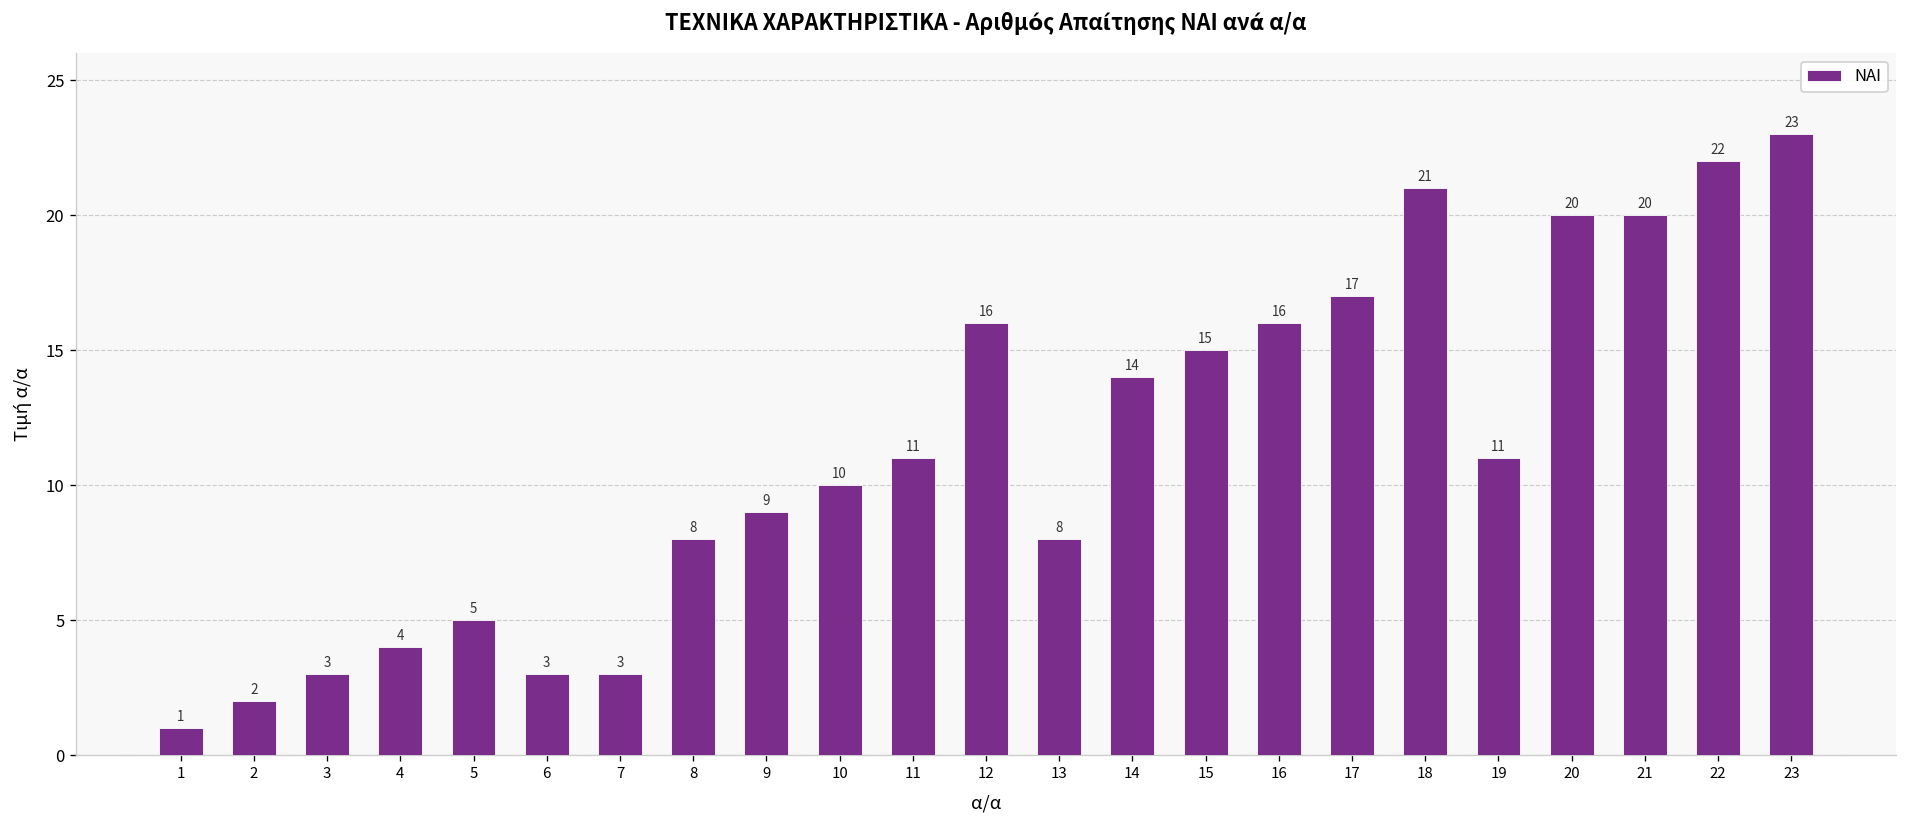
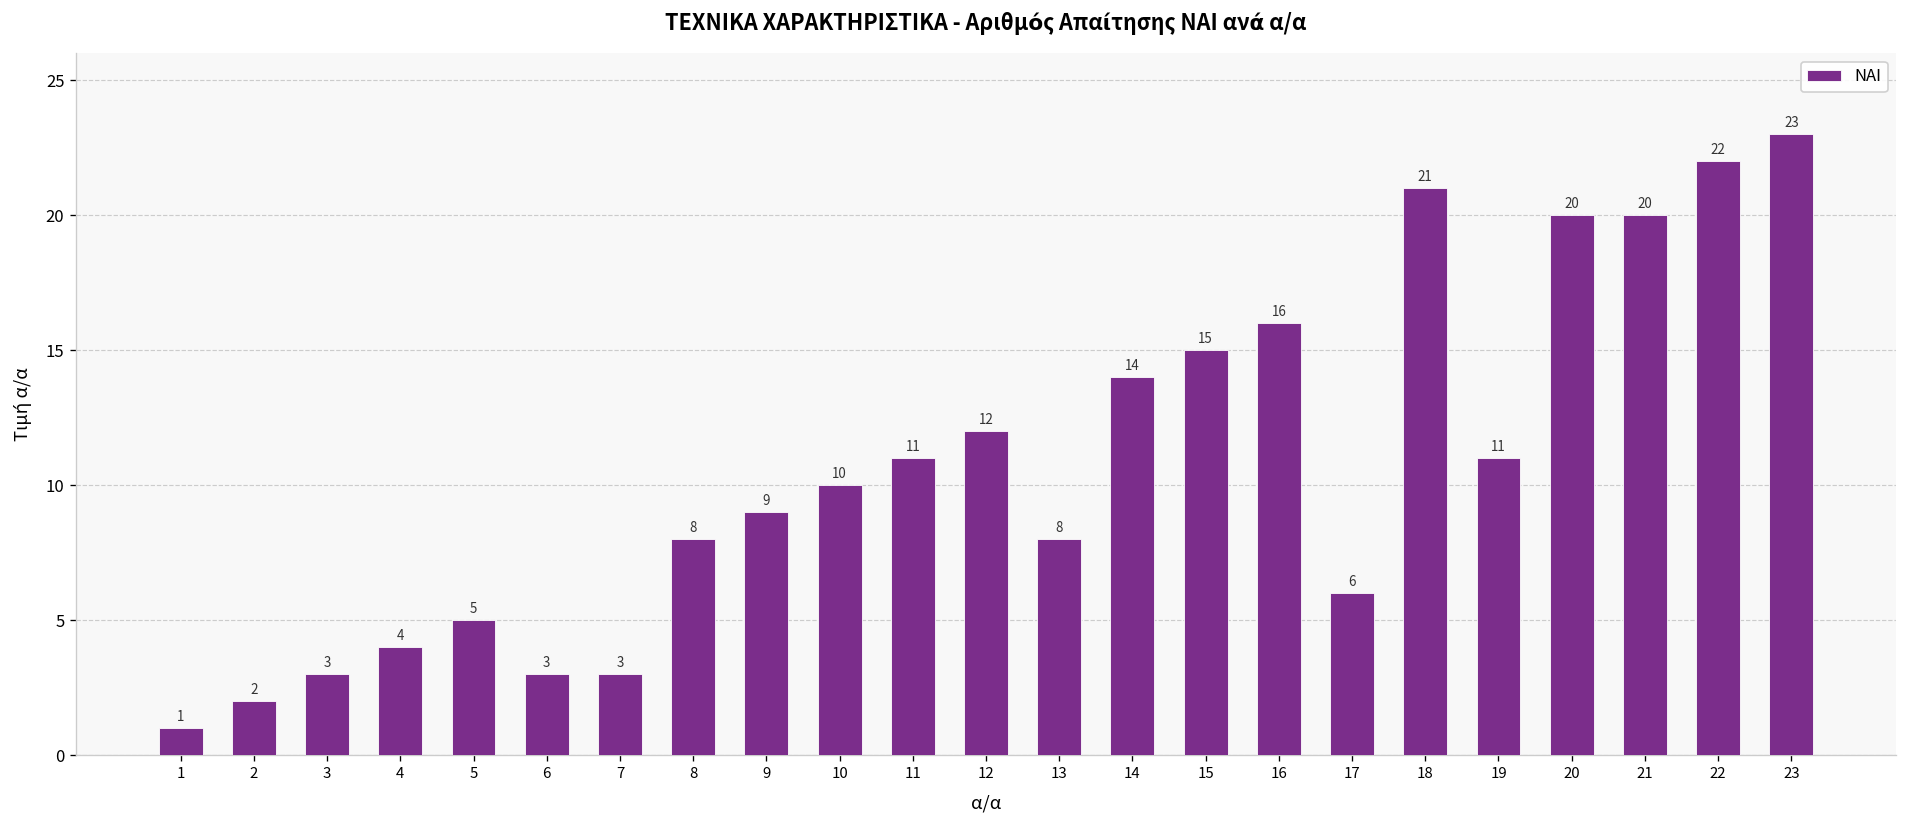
  {
    "1": 1,
    "2": 2,
    "3": 3,
    "4": 4,
    "5": 5,
    "6": 3,
    "7": 3,
    "8": 8,
    "9": 9,
    "10": 10,
    "11": 11,
-   "12": 16,
+   "12": 12,
    "13": 8,
    "14": 14,
    "15": 15,
    "16": 16,
-   "17": 17,
+   "17": 6,
    "18": 21,
    "19": 11,
    "20": 20,
    "21": 20,
    "22": 22,
    "23": 23
  }
